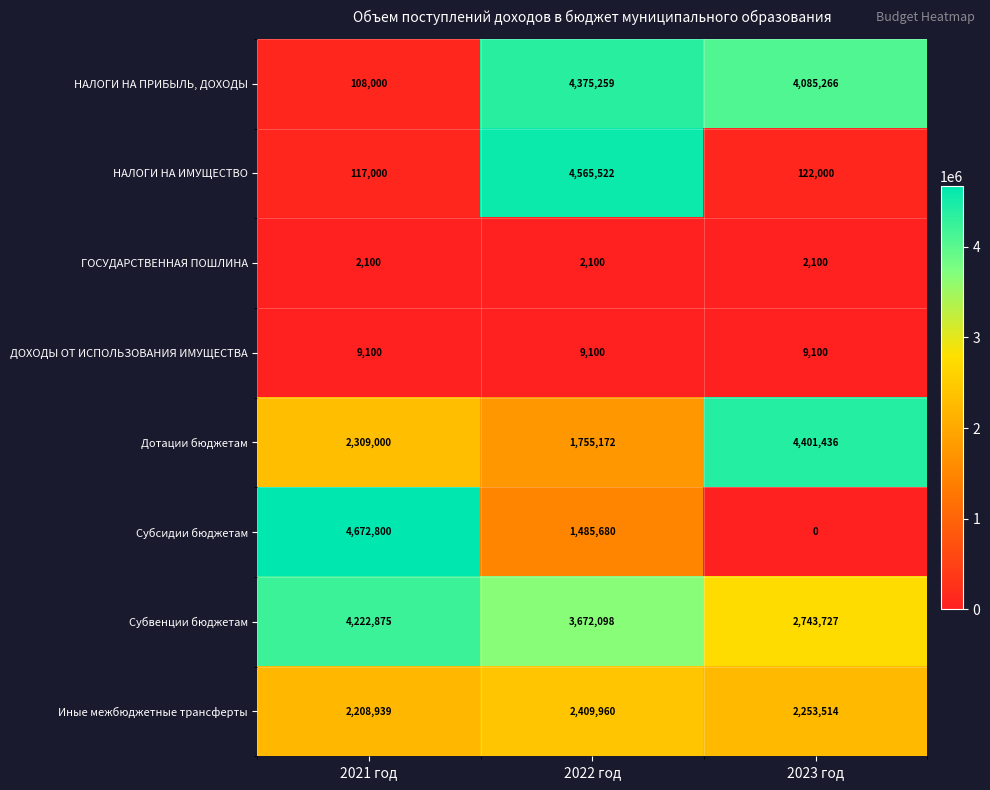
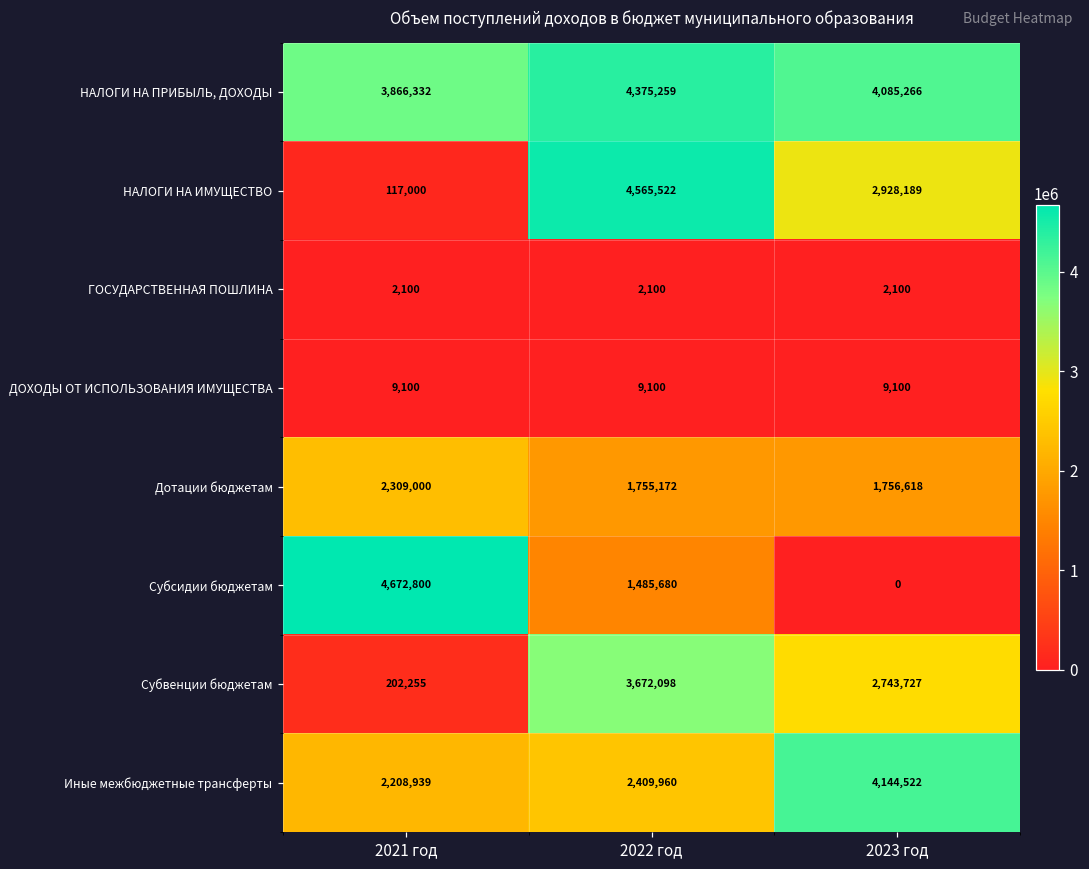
  {
    "НАЛОГИ НА ПРИБЫЛЬ, ДОХОДЫ": {
-     "2021 год": "108,000",
+     "2021 год": "3,866,332",
      "2022 год": "4,375,259",
      "2023 год": "4,085,266"
    },
    "НАЛОГИ НА ИМУЩЕСТВО": {
      "2021 год": "117,000",
      "2022 год": "4,565,522",
-     "2023 год": "122,000"
+     "2023 год": "2,928,189"
    },
    "ГОСУДАРСТВЕННАЯ ПОШЛИНА": {
      "2021 год": "2,100",
      "2022 год": "2,100",
      "2023 год": "2,100"
    },
    "ДОХОДЫ ОТ ИСПОЛЬЗОВАНИЯ ИМУЩЕСТВА": {
      "2021 год": "9,100",
      "2022 год": "9,100",
      "2023 год": "9,100"
    },
    "Дотации бюджетам": {
      "2021 год": "2,309,000",
      "2022 год": "1,755,172",
-     "2023 год": "4,401,436"
+     "2023 год": "1,756,618"
    },
    "Субсидии бюджетам": {
      "2021 год": "4,672,800",
      "2022 год": "1,485,680",
      "2023 год": "0"
    },
    "Субвенции бюджетам": {
-     "2021 год": "4,222,875",
+     "2021 год": "202,255",
      "2022 год": "3,672,098",
      "2023 год": "2,743,727"
    },
    "Иные межбюджетные трансферты": {
      "2021 год": "2,208,939",
      "2022 год": "2,409,960",
-     "2023 год": "2,253,514"
+     "2023 год": "4,144,522"
    }
  }
